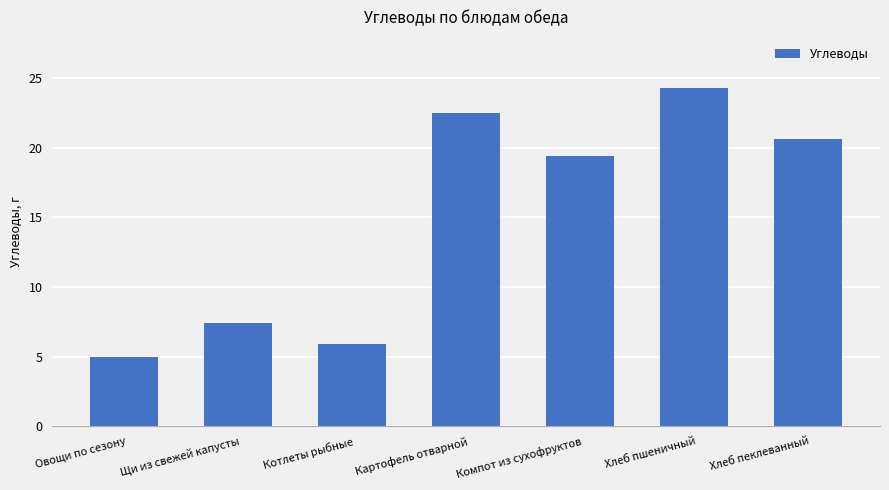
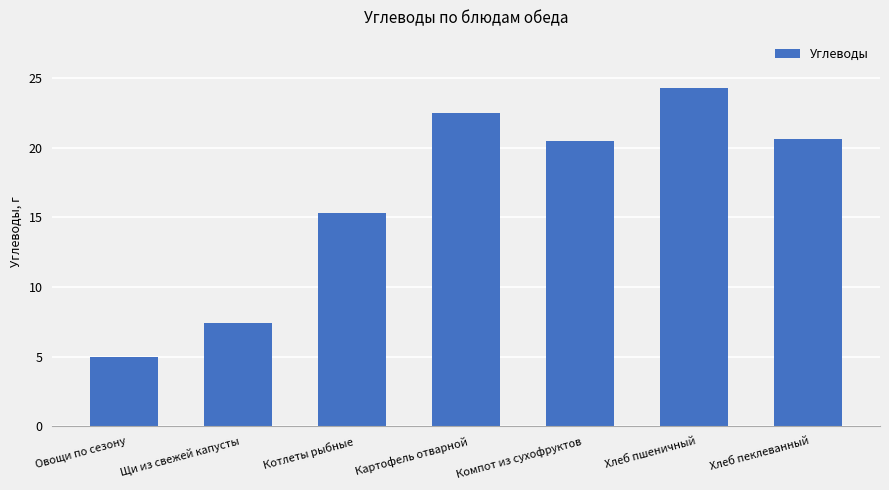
  {
    "Овощи по сезону": 5.0,
    "Щи из свежей капусты": 7.4,
-   "Котлеты рыбные": 5.9,
+   "Котлеты рыбные": 15.3,
    "Картофель отварной": 22.5,
-   "Компот из сухофруктов": 19.4,
+   "Компот из сухофруктов": 20.5,
    "Хлеб пшеничный": 24.3,
    "Хлеб пеклеванный": 20.6
  }
